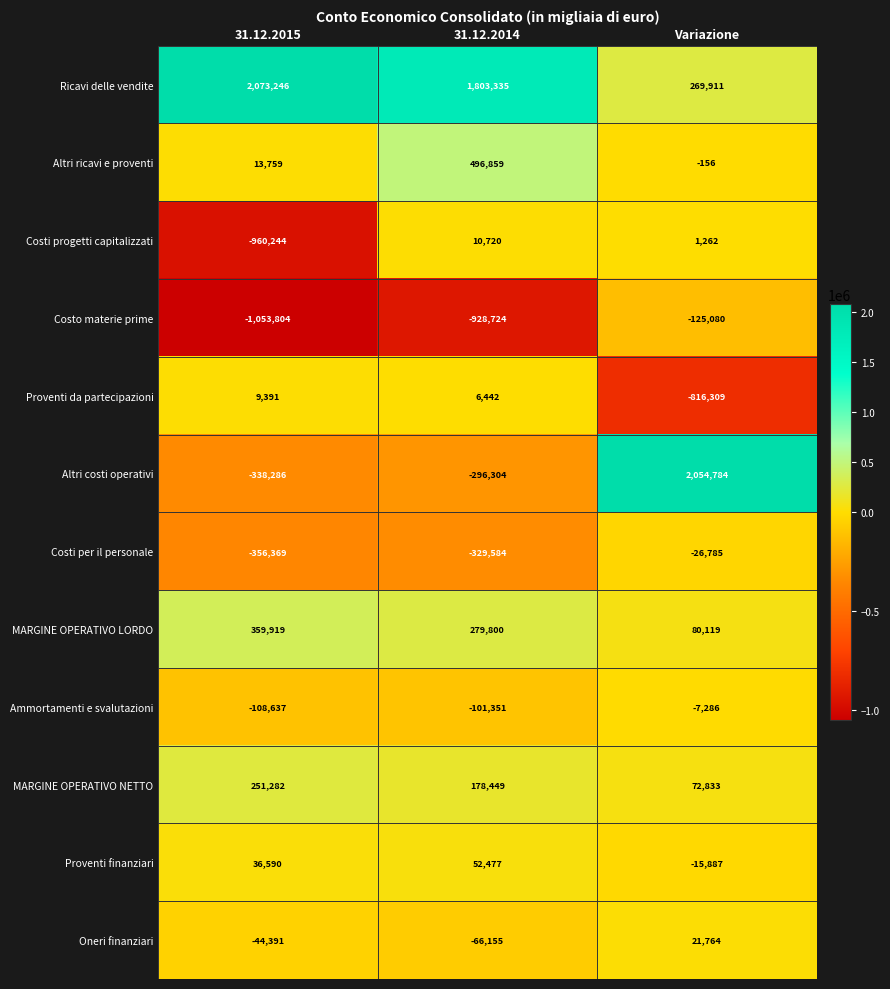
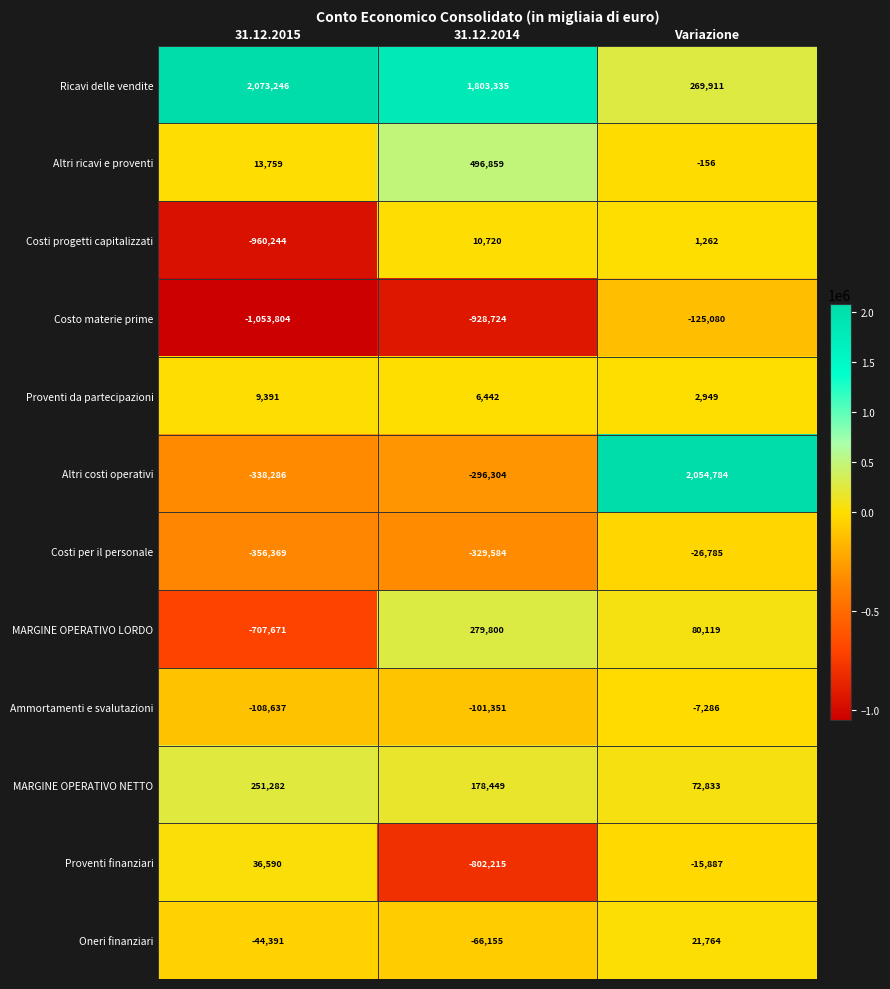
  {
    "Ricavi delle vendite": {
      "31.12.2015": "2,073,246",
      "31.12.2014": "1,803,335",
      "Variazione": "269,911"
    },
    "Altri ricavi e proventi": {
      "31.12.2015": "13,759",
      "31.12.2014": "496,859",
      "Variazione": "-156"
    },
    "Costi progetti capitalizzati": {
      "31.12.2015": "-960,244",
      "31.12.2014": "10,720",
      "Variazione": "1,262"
    },
    "Costo materie prime": {
      "31.12.2015": "-1,053,804",
      "31.12.2014": "-928,724",
      "Variazione": "-125,080"
    },
    "Proventi da partecipazioni": {
      "31.12.2015": "9,391",
      "31.12.2014": "6,442",
-     "Variazione": "-816,309"
+     "Variazione": "2,949"
    },
    "Altri costi operativi": {
      "31.12.2015": "-338,286",
      "31.12.2014": "-296,304",
      "Variazione": "2,054,784"
    },
    "Costi per il personale": {
      "31.12.2015": "-356,369",
      "31.12.2014": "-329,584",
      "Variazione": "-26,785"
    },
    "MARGINE OPERATIVO LORDO": {
-     "31.12.2015": "359,919",
+     "31.12.2015": "-707,671",
      "31.12.2014": "279,800",
      "Variazione": "80,119"
    },
    "Ammortamenti e svalutazioni": {
      "31.12.2015": "-108,637",
      "31.12.2014": "-101,351",
      "Variazione": "-7,286"
    },
    "MARGINE OPERATIVO NETTO": {
      "31.12.2015": "251,282",
      "31.12.2014": "178,449",
      "Variazione": "72,833"
    },
    "Proventi finanziari": {
      "31.12.2015": "36,590",
-     "31.12.2014": "52,477",
+     "31.12.2014": "-802,215",
      "Variazione": "-15,887"
    },
    "Oneri finanziari": {
      "31.12.2015": "-44,391",
      "31.12.2014": "-66,155",
      "Variazione": "21,764"
    }
  }
